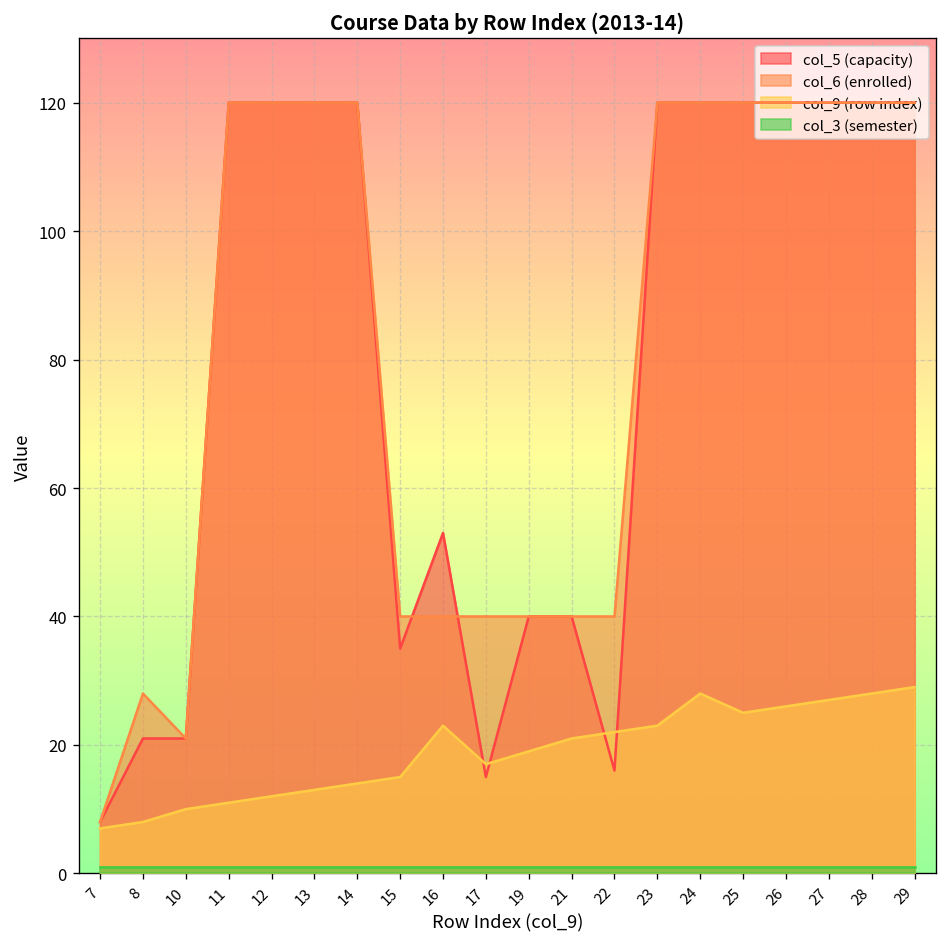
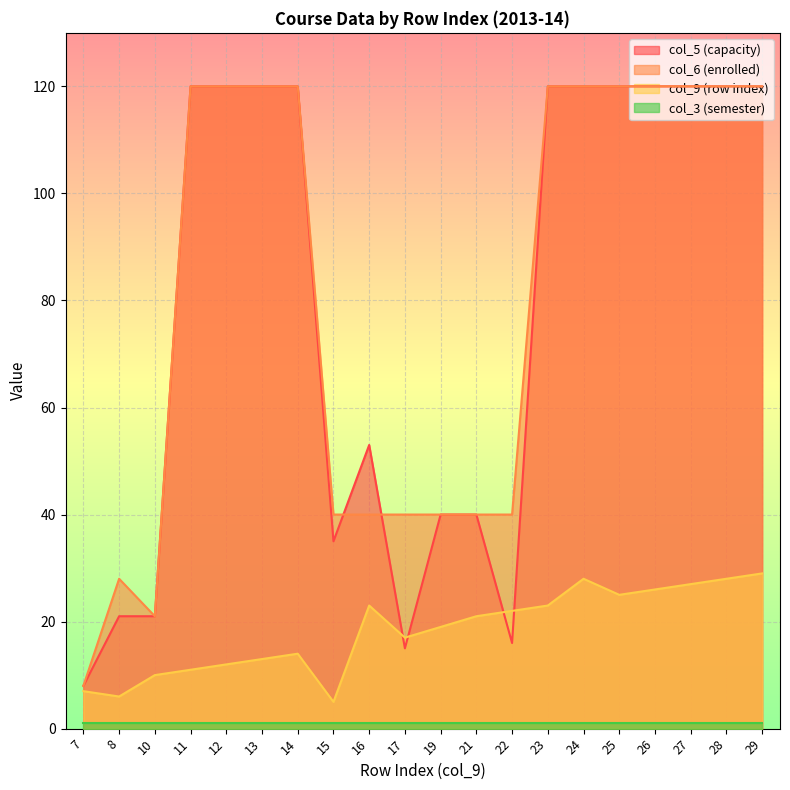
  {
    "col_5 (capacity)": {
      "8": 21,
      "15": 35,
      "16": 53,
      "17": 15,
      "22": 16
    },
    "col_6 (enrolled)": {
      "8": 28,
      "15": 40,
      "16": 40,
      "17": 40,
      "22": 40
    },
    "col_9 (row index)": {
      "7": 7,
-     "8": 8,
+     "8": 6,
      "10": 10,
      "11": 11,
      "12": 12,
      "13": 13,
      "14": 14,
-     "15": 15,
+     "15": 5,
      "16": 23,
      "17": 17,
      "19": 19,
      "21": 21,
      "22": 22,
      "23": 23,
      "24": 28,
      "25": 25,
      "26": 26,
      "27": 27,
      "28": 28,
      "29": 29
    },
    "col_3 (semester)": {
      "7": 1,
      "8": 1,
      "10": 1,
      "11": 1,
      "12": 1,
      "13": 1,
      "14": 1,
      "15": 1,
      "16": 1,
      "17": 1,
      "19": 1,
      "21": 1,
      "22": 1,
      "23": 1,
      "24": 1,
      "25": 1,
      "26": 1,
      "27": 1,
      "28": 1,
      "29": 1
    }
  }
